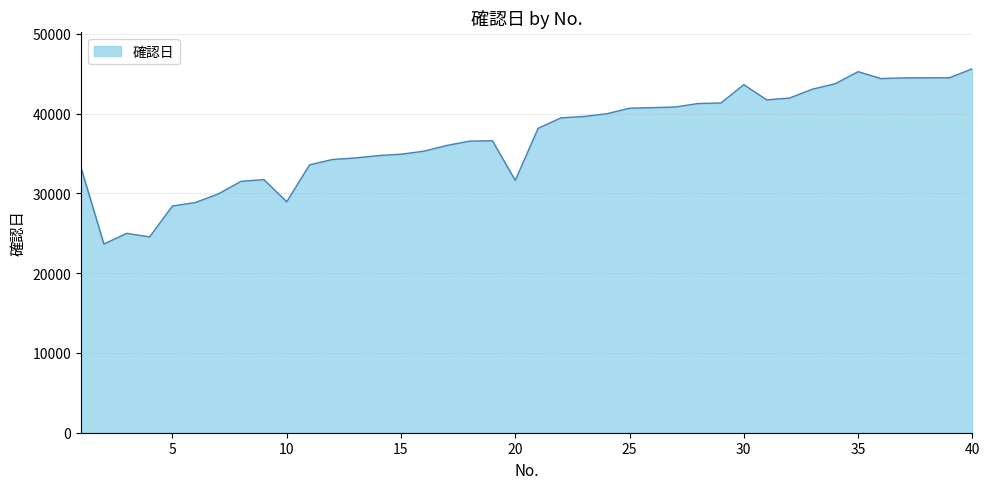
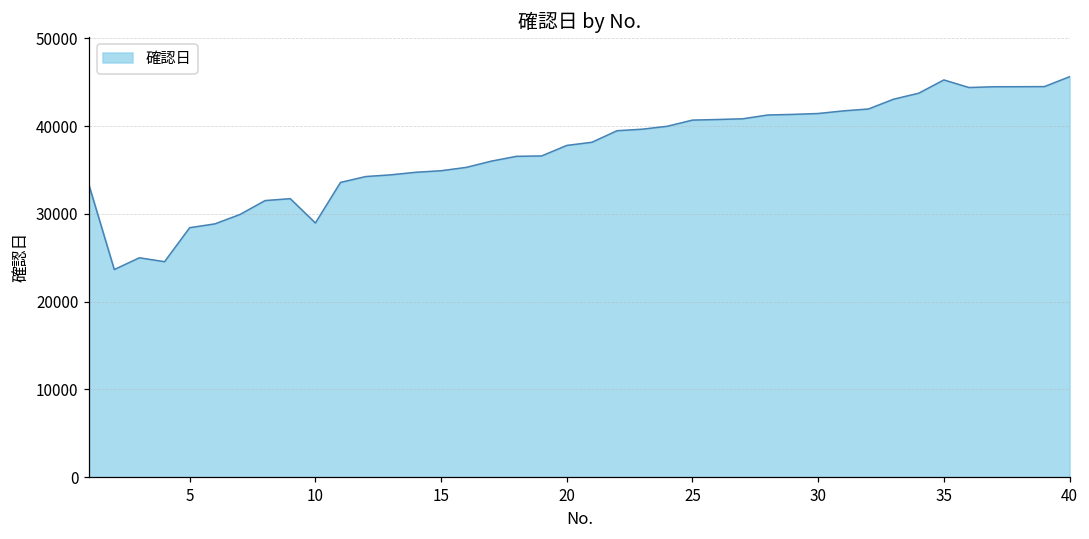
  {
    "5": 28000,
    "10": 29000,
    "15": 35000,
-   "20": 32000,
+   "20": 38000,
    "25": 41000,
-   "30": 44000,
+   "30": 41000,
    "35": 45000,
    "40": 46000
  }
